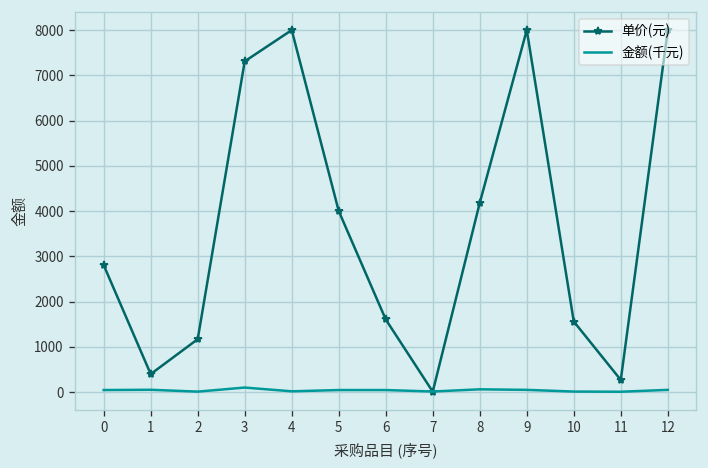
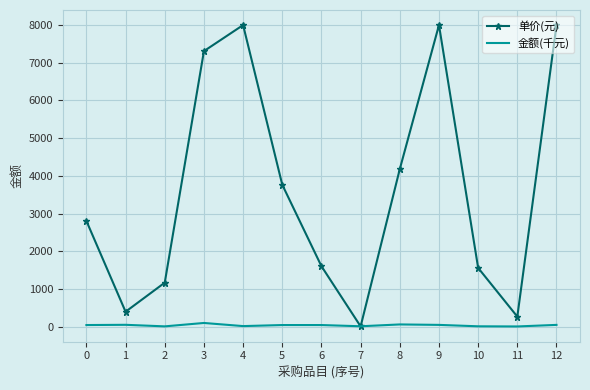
  {
    "单价(元)": {
      "0": 2800,
      "1": 400,
      "2": 1200,
      "3": 7300,
      "4": 8000,
-     "5": 4000,
+     "5": 3800,
      "6": 1600,
      "8": 4200,
      "9": 8000,
      "10": 1600,
      "11": 300
    },
    "金额(千元)": {
      "0": 0,
      "1": 100,
      "2": 0,
      "3": 100,
      "4": 0,
      "5": 0,
      "6": 0,
      "8": 100,
      "9": 0,
      "10": 0,
      "11": 0,
      "12": 0
    }
  }
